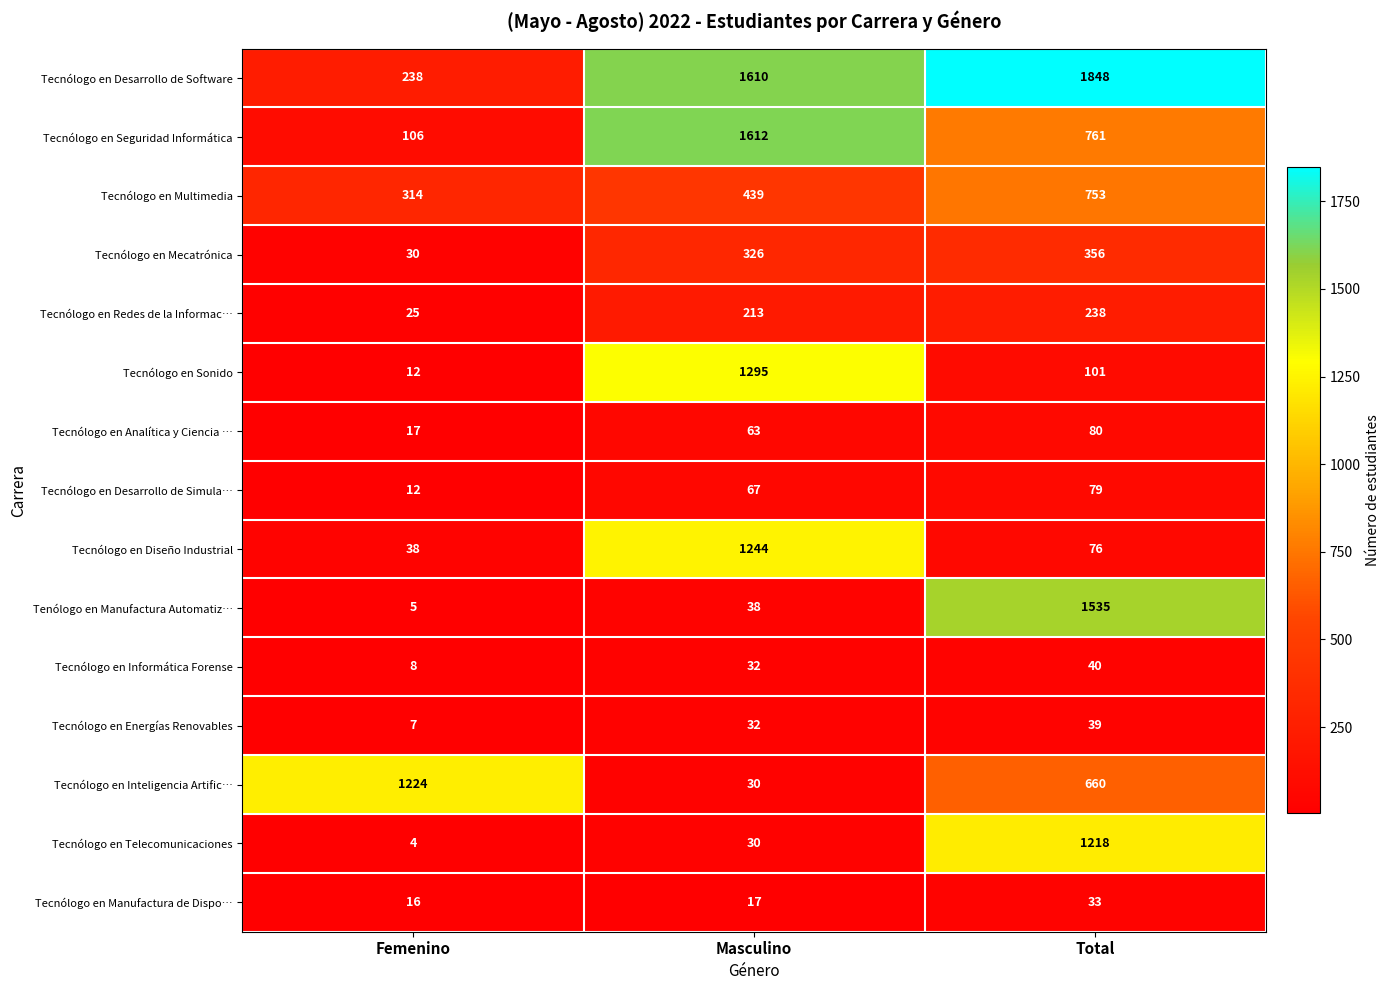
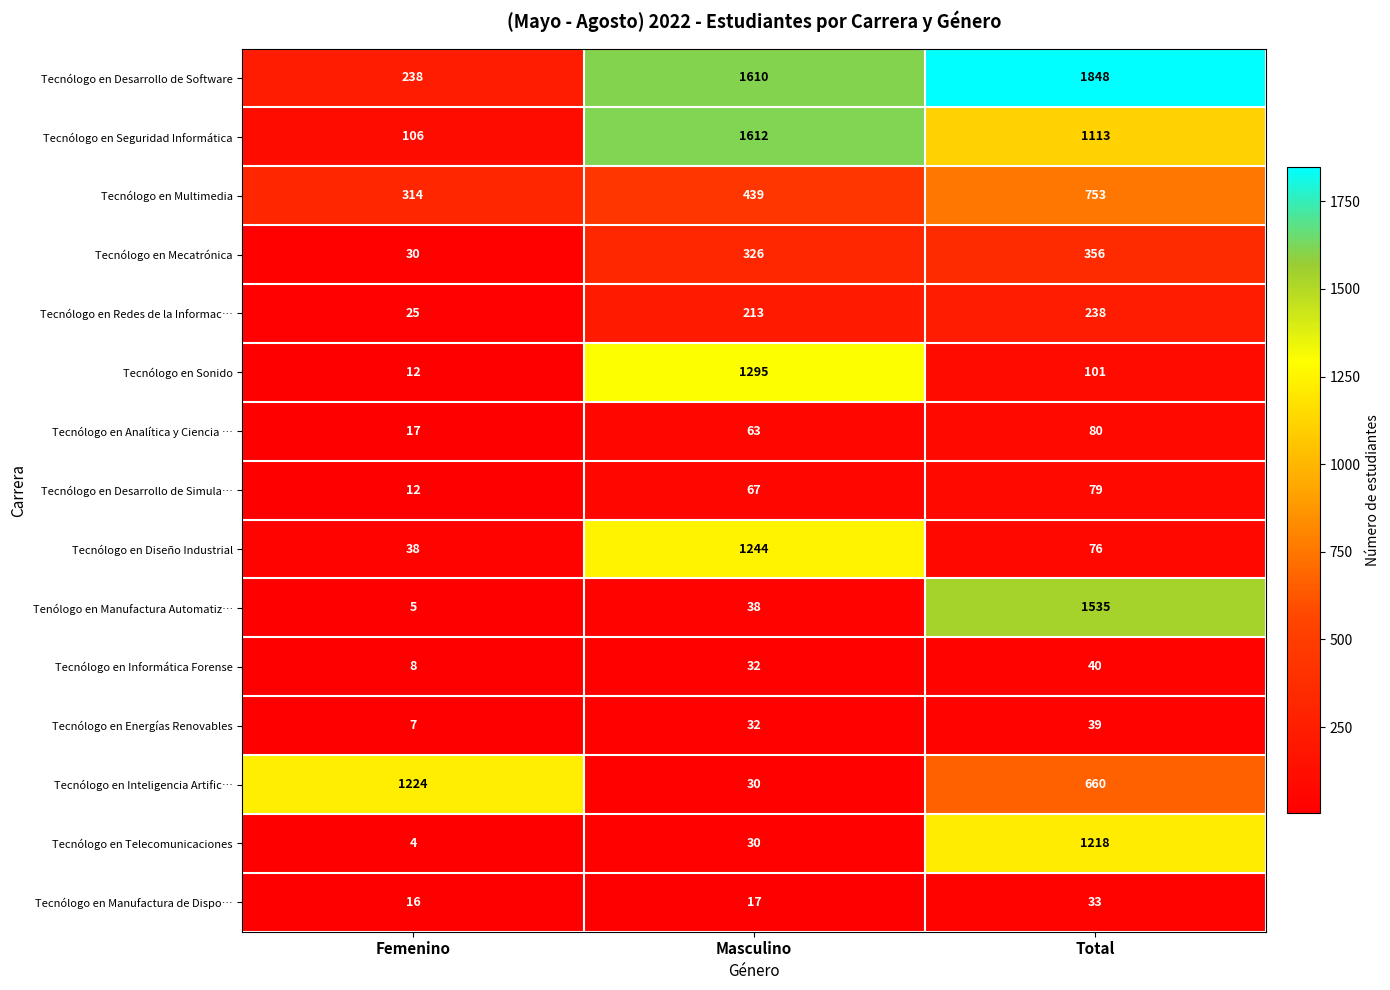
  {
    "Tecnólogo en Desarrollo de Software": {
      "Femenino": 238,
      "Masculino": 1610,
      "Total": 1848
    },
    "Tecnólogo en Seguridad Informática": {
      "Femenino": 106,
      "Masculino": 1612,
-     "Total": 761
+     "Total": 1113
    },
    "Tecnólogo en Multimedia": {
      "Femenino": 314,
      "Masculino": 439,
      "Total": 753
    },
    "Tecnólogo en Mecatrónica": {
      "Femenino": 30,
      "Masculino": 326,
      "Total": 356
    },
    "Tecnólogo en Redes de la Informac…": {
      "Femenino": 25,
      "Masculino": 213,
      "Total": 238
    },
    "Tecnólogo en Sonido": {
      "Femenino": 12,
      "Masculino": 1295,
      "Total": 101
    },
    "Tecnólogo en Analítica y Ciencia …": {
      "Femenino": 17,
      "Masculino": 63,
      "Total": 80
    },
    "Tecnólogo en Desarrollo de Simula…": {
      "Femenino": 12,
      "Masculino": 67,
      "Total": 79
    },
    "Tecnólogo en Diseño Industrial": {
      "Femenino": 38,
      "Masculino": 1244,
      "Total": 76
    },
    "Tenólogo en Manufactura Automatiz…": {
      "Femenino": 5,
      "Masculino": 38,
      "Total": 1535
    },
    "Tecnólogo en Informática Forense": {
      "Femenino": 8,
      "Masculino": 32,
      "Total": 40
    },
    "Tecnólogo en Energías Renovables": {
      "Femenino": 7,
      "Masculino": 32,
      "Total": 39
    },
    "Tecnólogo en Inteligencia Artific…": {
      "Femenino": 1224,
      "Masculino": 30,
      "Total": 660
    },
    "Tecnólogo en Telecomunicaciones": {
      "Femenino": 4,
      "Masculino": 30,
      "Total": 1218
    },
    "Tecnólogo en Manufactura de Dispo…": {
      "Femenino": 16,
      "Masculino": 17,
      "Total": 33
    }
  }
